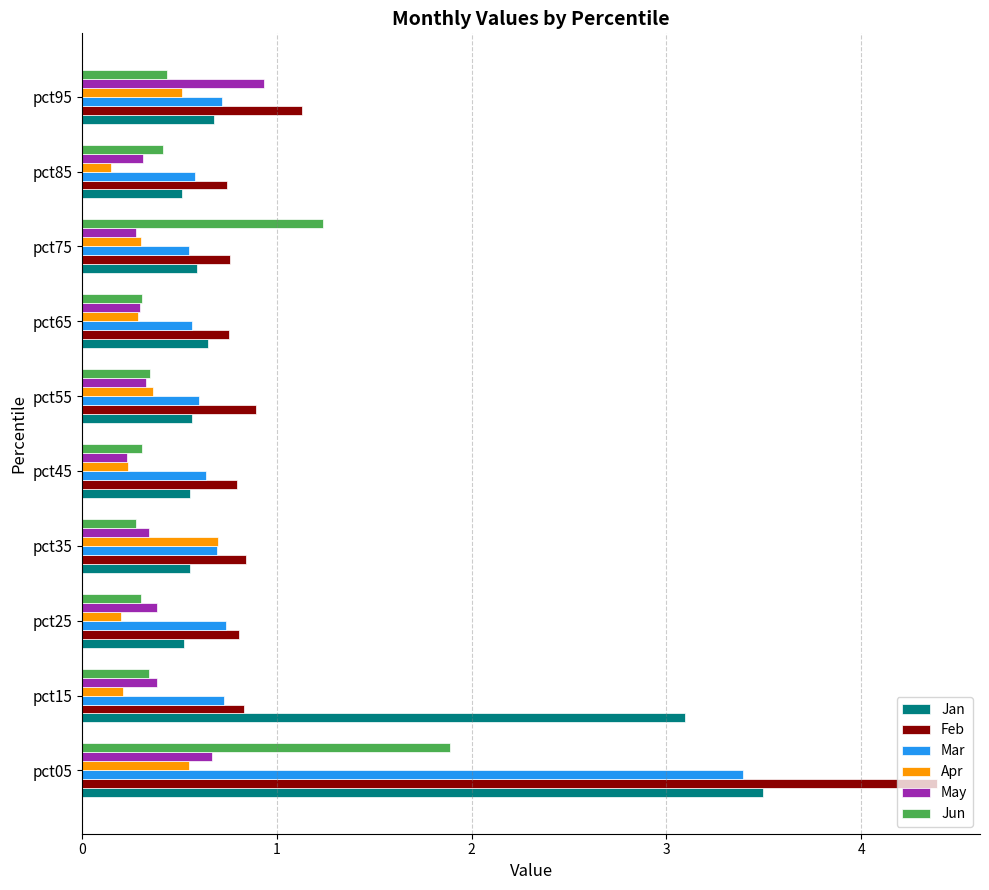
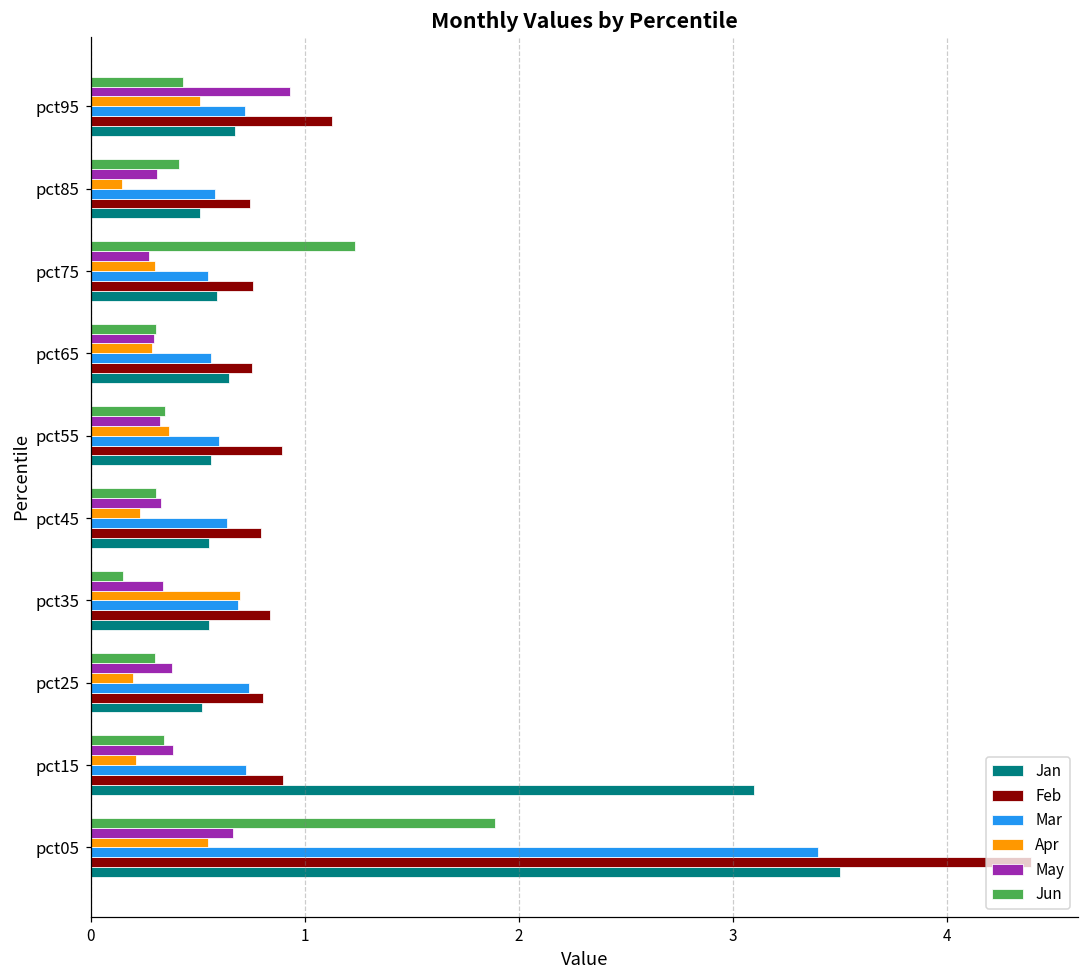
  {
    "Jan": {
      "pct95": 0.68,
      "pct85": 0.51,
      "pct75": 0.59,
      "pct65": 0.65,
      "pct55": 0.56,
      "pct45": 0.55,
      "pct35": 0.56,
      "pct25": 0.52,
      "pct15": 3.10,
      "pct05": 3.50
    },
    "Feb": {
      "pct95": 1.13,
      "pct85": 0.74,
      "pct75": 0.76,
      "pct65": 0.75,
      "pct55": 0.89,
      "pct45": 0.79,
      "pct35": 0.84,
      "pct25": 0.81,
-     "pct15": 0.83
+     "pct15": 0.90
    },
    "Mar": {
      "pct95": 0.72,
      "pct85": 0.58,
      "pct75": 0.55,
      "pct65": 0.56,
      "pct55": 0.60,
      "pct45": 0.64,
      "pct35": 0.69,
      "pct25": 0.74,
      "pct15": 0.73,
      "pct05": 3.40
    },
    "Apr": {
      "pct95": 0.51,
      "pct85": 0.15,
      "pct75": 0.30,
      "pct65": 0.28,
      "pct55": 0.36,
      "pct45": 0.23,
      "pct35": 0.70,
      "pct25": 0.20,
      "pct15": 0.21,
      "pct05": 0.55
    },
    "May": {
      "pct95": 0.93,
      "pct85": 0.31,
      "pct75": 0.27,
      "pct65": 0.30,
      "pct55": 0.33,
-     "pct45": 0.23,
+     "pct45": 0.33,
      "pct35": 0.34,
      "pct25": 0.38,
      "pct15": 0.38,
      "pct05": 0.67
    },
    "Jun": {
      "pct95": 0.43,
      "pct85": 0.41,
      "pct75": 1.23,
      "pct65": 0.31,
      "pct55": 0.35,
      "pct45": 0.31,
-     "pct35": 0.27,
+     "pct35": 0.15,
      "pct25": 0.30,
      "pct15": 0.34,
      "pct05": 1.89
    }
  }
